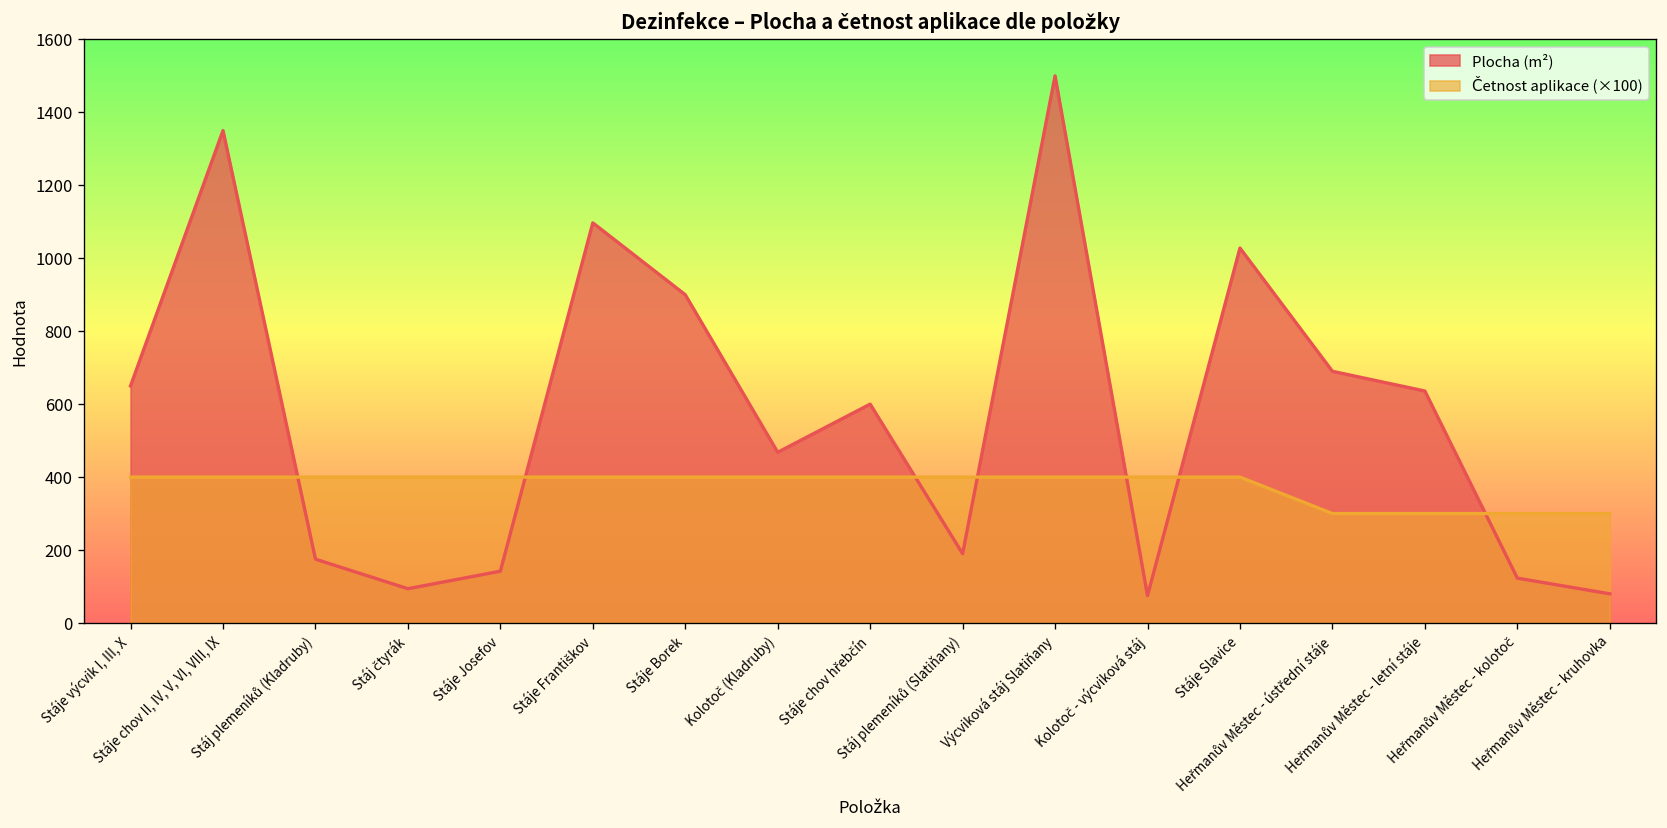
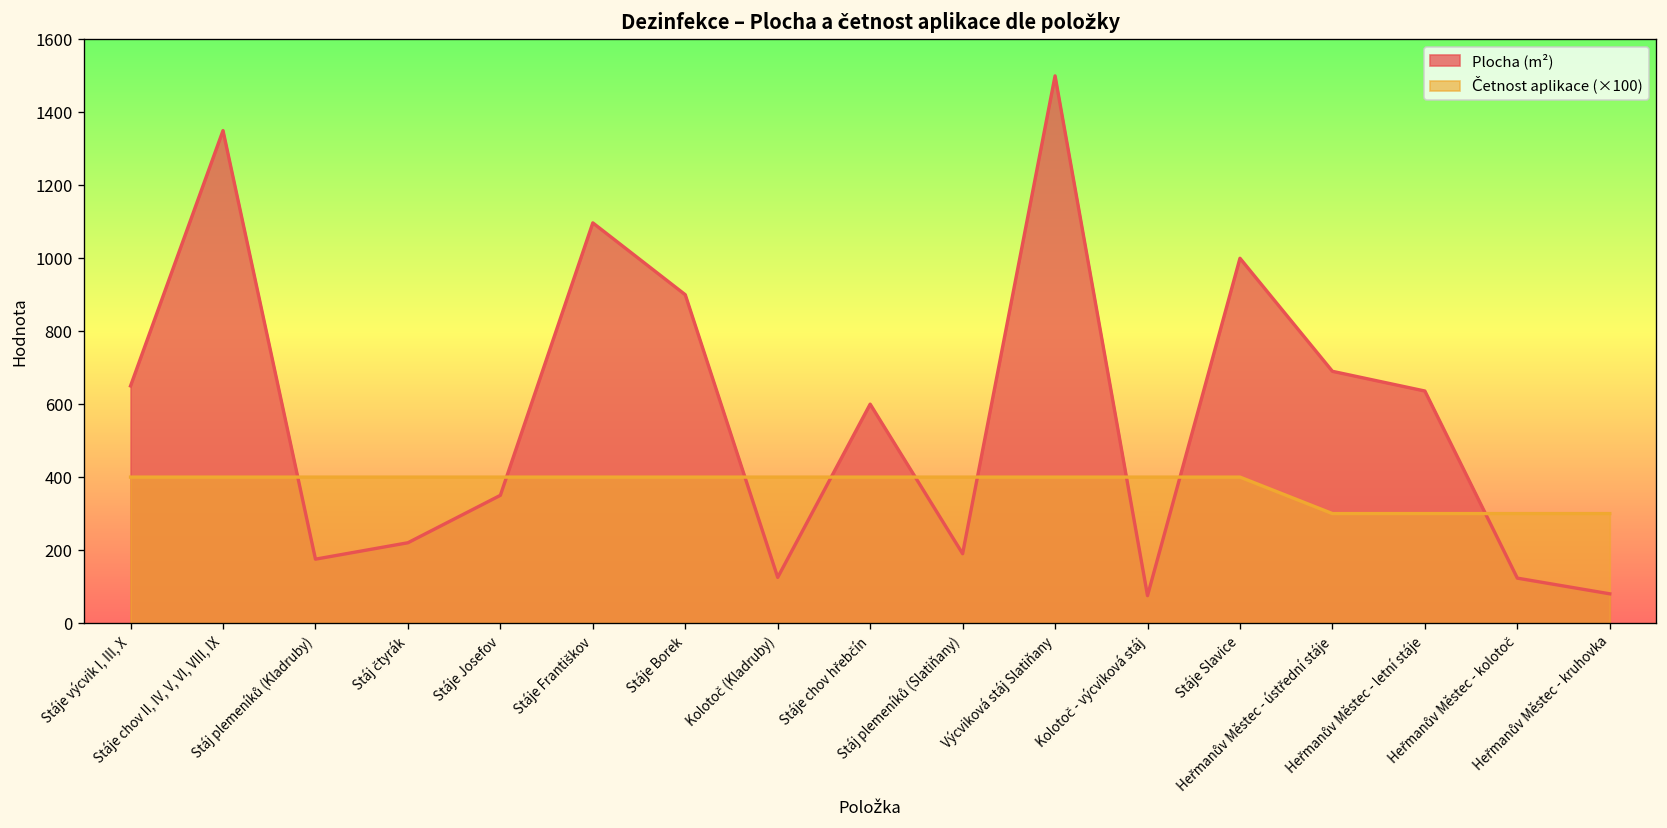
  {
    "Plocha (m²)": {
      "Stáje výcvik I, III, X": 650,
      "Stáje chov II, IV, V, VI, VIII, IX": 1350,
      "Stáj plemeníků (Kladruby)": 180,
-     "Stáj čtyrák": 90,
-     "Stáje Josefov": 140,
+     "Stáj čtyrák": 220,
+     "Stáje Josefov": 350,
      "Stáje Františkov": 1100,
      "Stáje Borek": 900,
-     "Kolotoč (Kladruby)": 470,
+     "Kolotoč (Kladruby)": 130,
      "Stáje chov hřebčín": 600,
      "Stáj plemeníků (Slatiňany)": 190,
      "Výcviková stáj Slatiňany": 1500,
      "Kolotoč - výcviková stáj": 80,
-     "Stáje Slavice": 1030,
+     "Stáje Slavice": 1000,
      "Heřmanův Městec - ústřední stáje": 690,
      "Heřmanův Městec - letní stáje": 640,
      "Heřmanův Městec - kolotoč": 120,
      "Heřmanův Městec - kruhovka": 80
    },
    "Četnost aplikace (×100)": {
      "Stáje výcvik I, III, X": 400,
      "Stáje chov II, IV, V, VI, VIII, IX": 400,
      "Stáj plemeníků (Kladruby)": 400,
      "Stáj čtyrák": 400,
      "Stáje Josefov": 400,
      "Stáje Františkov": 400,
      "Stáje Borek": 400,
      "Kolotoč (Kladruby)": 400,
      "Stáje chov hřebčín": 400,
      "Stáj plemeníků (Slatiňany)": 400,
      "Výcviková stáj Slatiňany": 400,
      "Kolotoč - výcviková stáj": 400,
      "Stáje Slavice": 400,
      "Heřmanův Městec - ústřední stáje": 300,
      "Heřmanův Městec - letní stáje": 300,
      "Heřmanův Městec - kolotoč": 300,
      "Heřmanův Městec - kruhovka": 300
    }
  }
